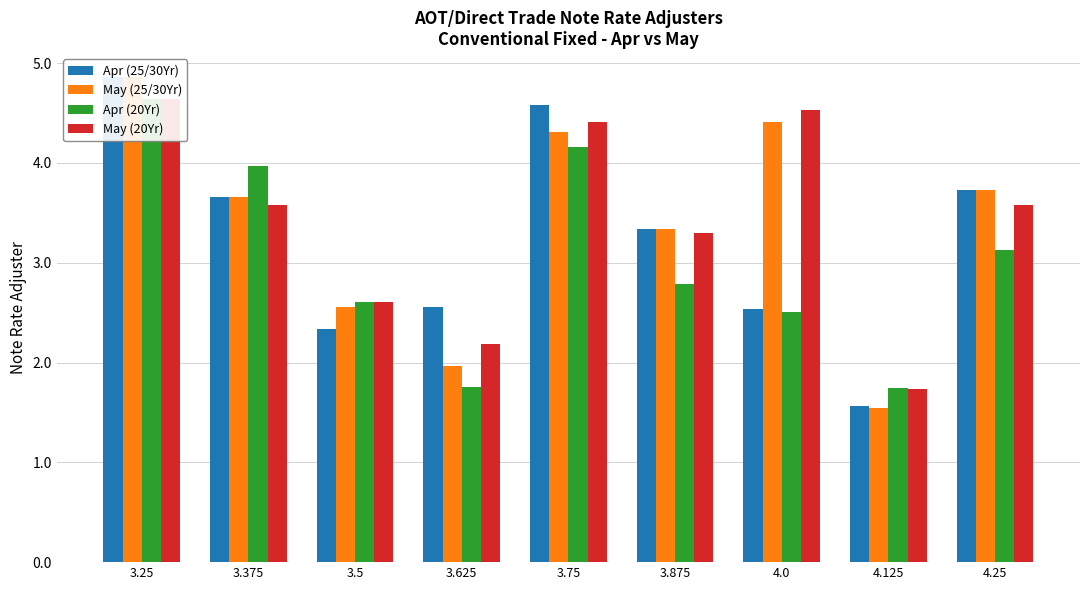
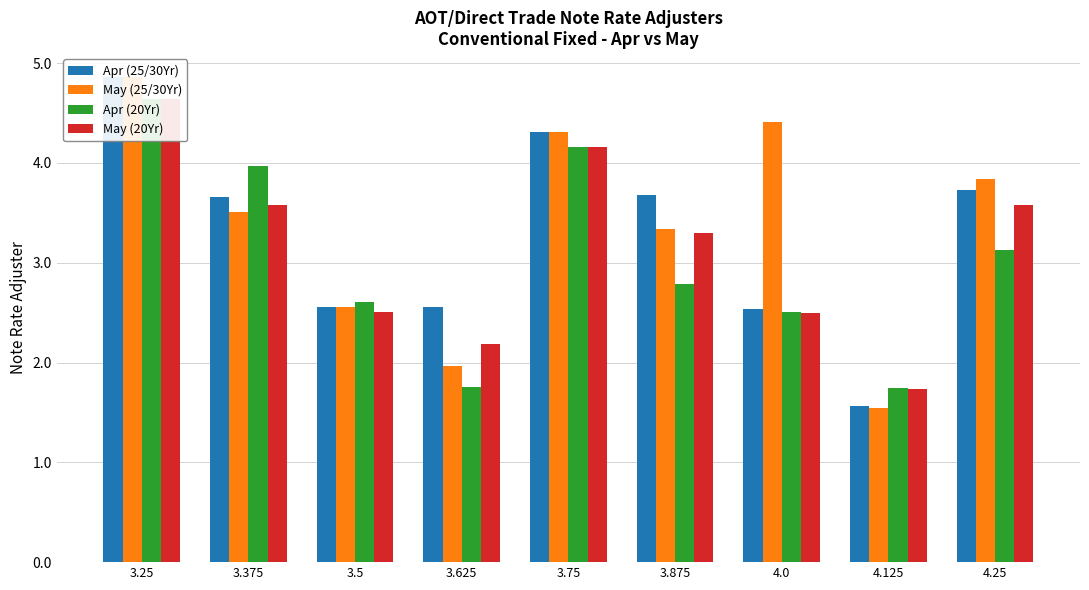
  {
    "Apr (25/30Yr)": {
      "3.375": 3.7,
-     "3.5": 2.3,
+     "3.5": 2.6,
      "3.625": 2.6,
-     "3.75": 4.6,
-     "3.875": 3.3,
+     "3.75": 4.3,
+     "3.875": 3.7,
      "4.0": 2.5,
      "4.125": 1.6,
      "4.25": 3.7
    },
    "May (25/30Yr)": {
-     "3.375": 3.7,
+     "3.375": 3.5,
      "3.5": 2.6,
      "3.625": 2.0,
      "3.75": 4.3,
      "3.875": 3.3,
      "4.0": 4.4,
      "4.125": 1.5,
-     "4.25": 3.7
+     "4.25": 3.8
    },
    "Apr (20Yr)": {
      "3.375": 4.0,
      "3.5": 2.6,
      "3.625": 1.8,
      "3.75": 4.2,
      "3.875": 2.8,
      "4.0": 2.5,
      "4.125": 1.7,
      "4.25": 3.1
    },
    "May (20Yr)": {
      "3.375": 3.6,
-     "3.5": 2.6,
+     "3.5": 2.5,
      "3.625": 2.2,
-     "3.75": 4.4,
+     "3.75": 4.2,
      "3.875": 3.3,
-     "4.0": 4.5,
+     "4.0": 2.5,
      "4.125": 1.7,
      "4.25": 3.6
    }
  }
